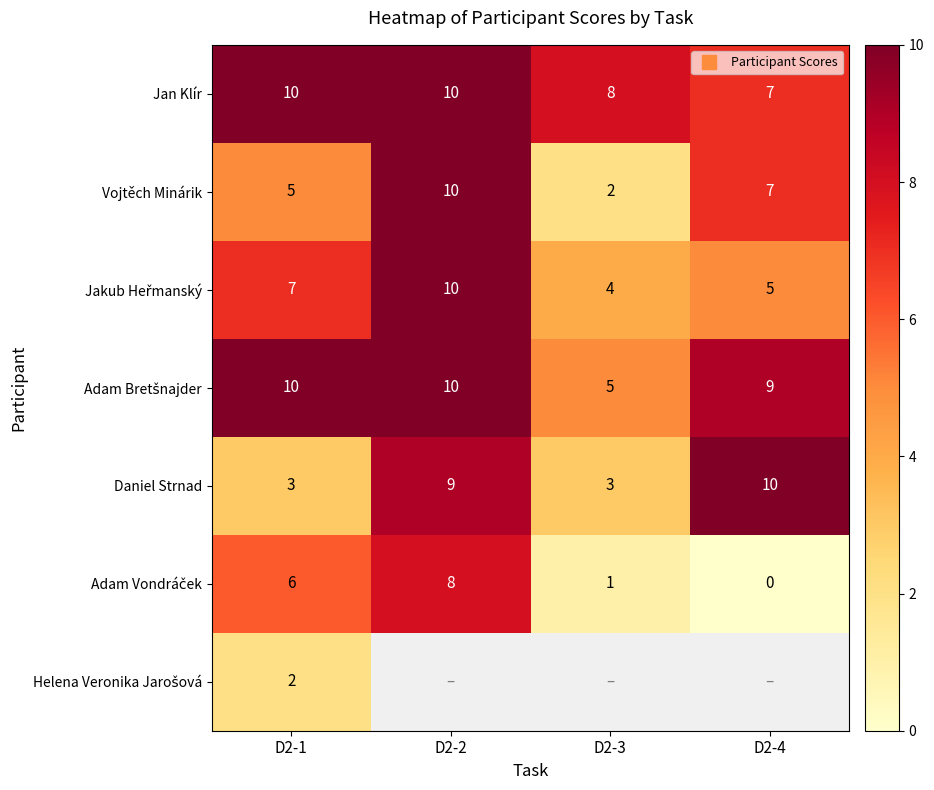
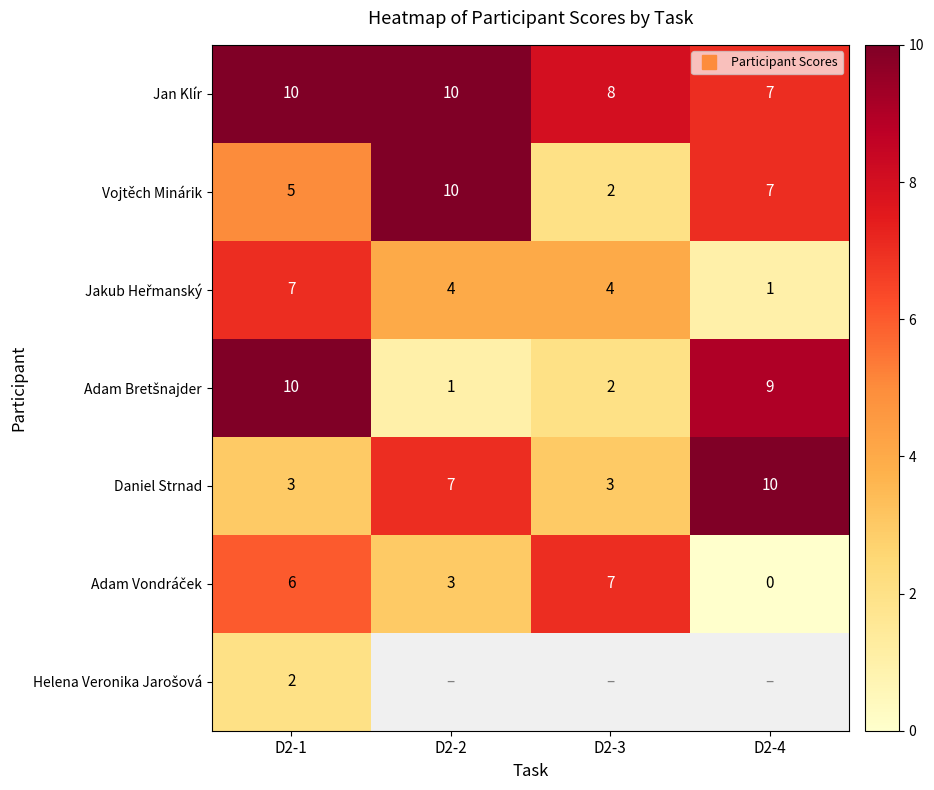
  {
    "Jan Klír": {
      "D2-1": 10,
      "D2-2": 10,
      "D2-3": 8,
      "D2-4": 7
    },
    "Vojtěch Minárik": {
      "D2-1": 5,
      "D2-2": 10,
      "D2-3": 2,
      "D2-4": 7
    },
    "Jakub Heřmanský": {
      "D2-1": 7,
-     "D2-2": 10,
+     "D2-2": 4,
      "D2-3": 4,
-     "D2-4": 5
+     "D2-4": 1
    },
    "Adam Bretšnajder": {
      "D2-1": 10,
-     "D2-2": 10,
-     "D2-3": 5,
+     "D2-2": 1,
+     "D2-3": 2,
      "D2-4": 9
    },
    "Daniel Strnad": {
      "D2-1": 3,
-     "D2-2": 9,
+     "D2-2": 7,
      "D2-3": 3,
      "D2-4": 10
    },
    "Adam Vondráček": {
      "D2-1": 6,
-     "D2-2": 8,
-     "D2-3": 1,
+     "D2-2": 3,
+     "D2-3": 7,
      "D2-4": 0
    },
    "Helena Veronika Jarošová": {
      "D2-1": 2
    }
  }
